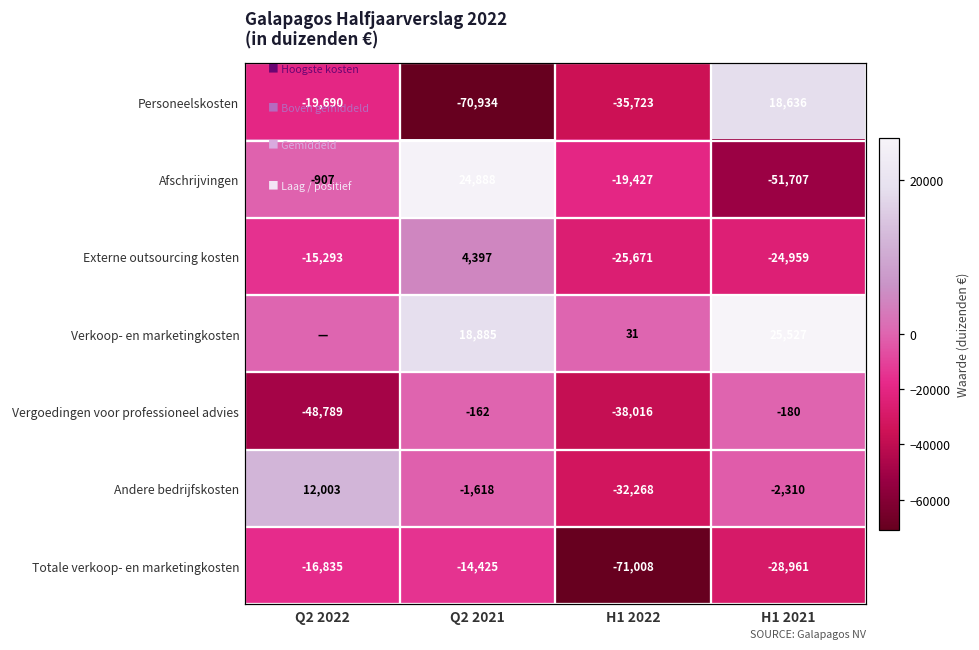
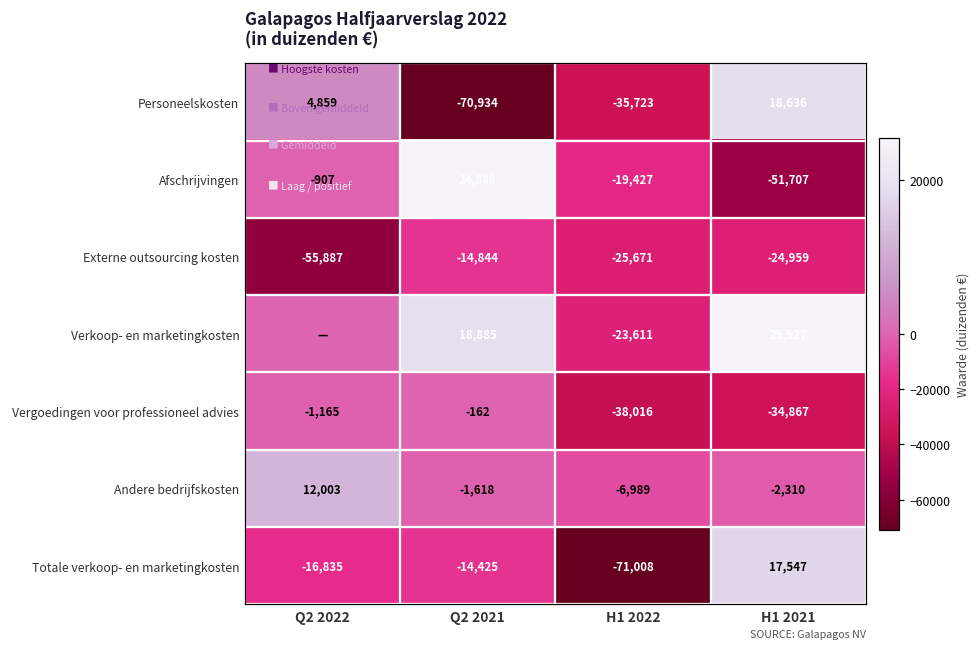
  {
    "Personeelskosten": {
-     "Q2 2022": "-19,690",
+     "Q2 2022": "4,859",
      "Q2 2021": "-70,934",
      "H1 2022": "-35,723"
    },
    "Afschrijvingen": {
      "H1 2022": "-19,427",
      "H1 2021": "-51,707"
    },
    "Externe outsourcing kosten": {
-     "Q2 2022": "-15,293",
-     "Q2 2021": "4,397",
+     "Q2 2022": "-55,887",
+     "Q2 2021": "-14,844",
      "H1 2022": "-25,671",
      "H1 2021": "-24,959"
    },
    "Verkoop- en marketingkosten": {
-     "H1 2022": "31"
+     "H1 2022": "-23,611"
    },
    "Vergoedingen voor professioneel advies": {
-     "Q2 2022": "-48,789",
+     "Q2 2022": "-1,165",
      "Q2 2021": "-162",
      "H1 2022": "-38,016",
-     "H1 2021": "-180"
+     "H1 2021": "-34,867"
    },
    "Andere bedrijfskosten": {
      "Q2 2022": "12,003",
      "Q2 2021": "-1,618",
-     "H1 2022": "-32,268",
+     "H1 2022": "-6,989",
      "H1 2021": "-2,310"
    },
    "Totale verkoop- en marketingkosten": {
      "Q2 2022": "-16,835",
      "Q2 2021": "-14,425",
      "H1 2022": "-71,008",
-     "H1 2021": "-28,961"
+     "H1 2021": "17,547"
    }
  }
